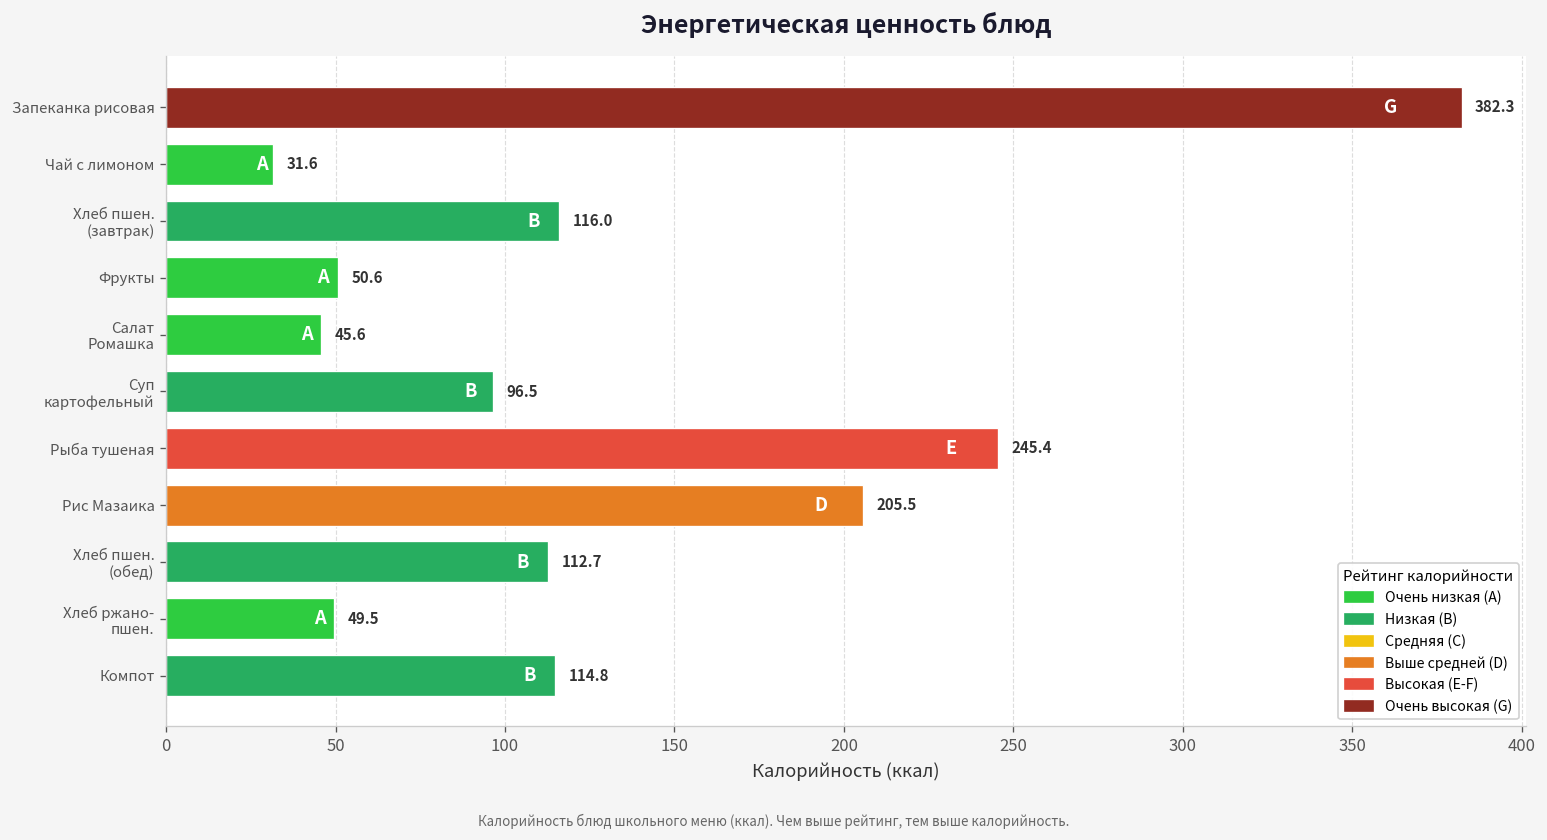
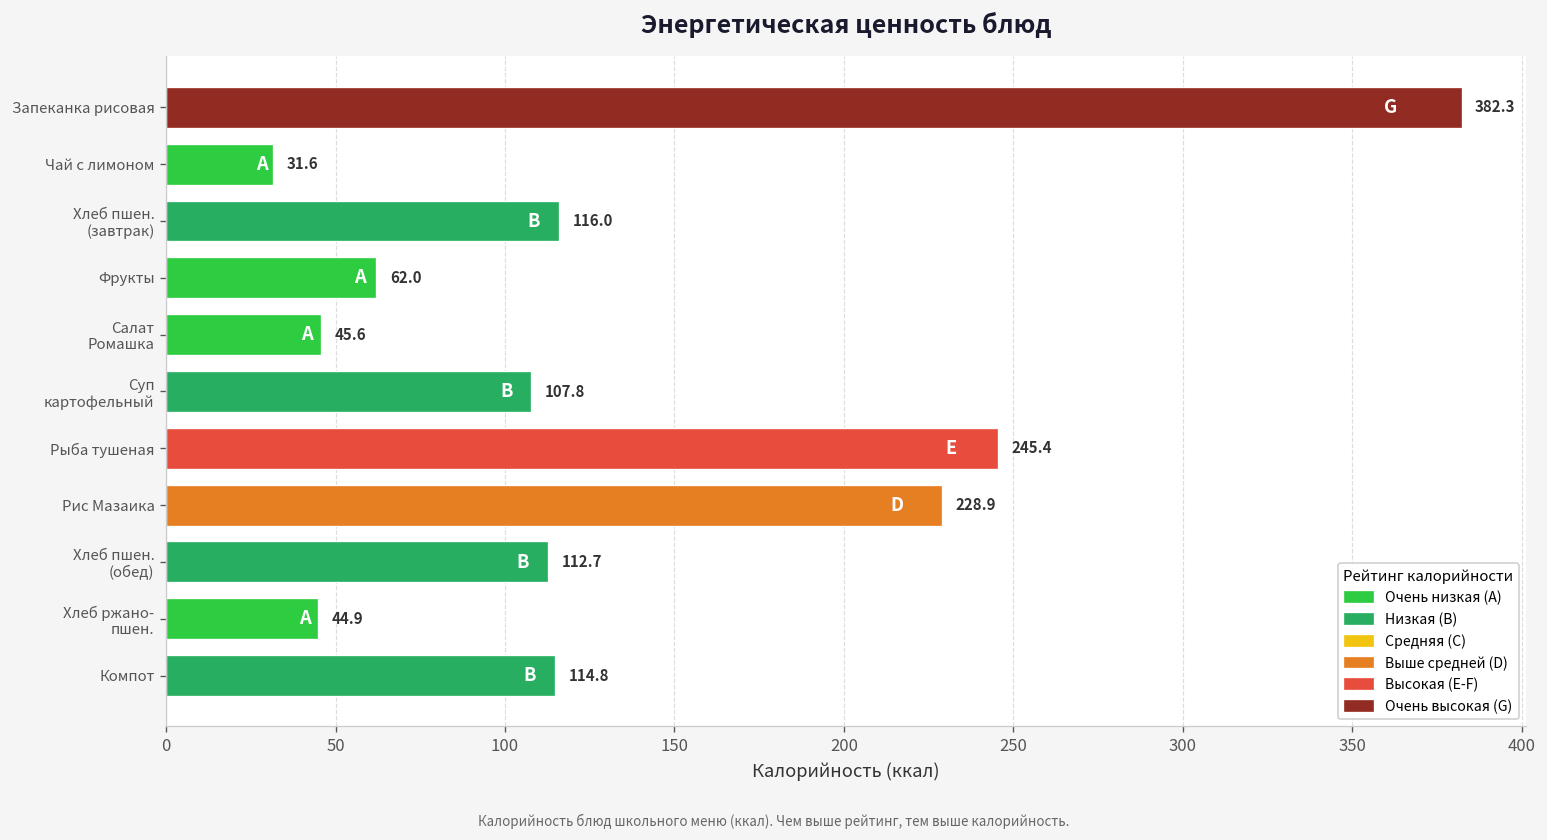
  {
    "Запеканка рисовая": 382.3,
    "Чай с лимоном": 31.6,
    "Хлеб пшен. (завтрак)": 116.0,
-   "Фрукты": 50.6,
+   "Фрукты": 62.0,
    "Салат Ромашка": 45.6,
-   "Суп картофельный": 96.5,
+   "Суп картофельный": 107.8,
    "Рыба тушеная": 245.4,
-   "Рис Мазаика": 205.5,
+   "Рис Мазаика": 228.9,
    "Хлеб пшен. (обед)": 112.7,
-   "Хлеб ржано- пшен.": 49.5,
+   "Хлеб ржано- пшен.": 44.9,
    "Компот": 114.8
  }
